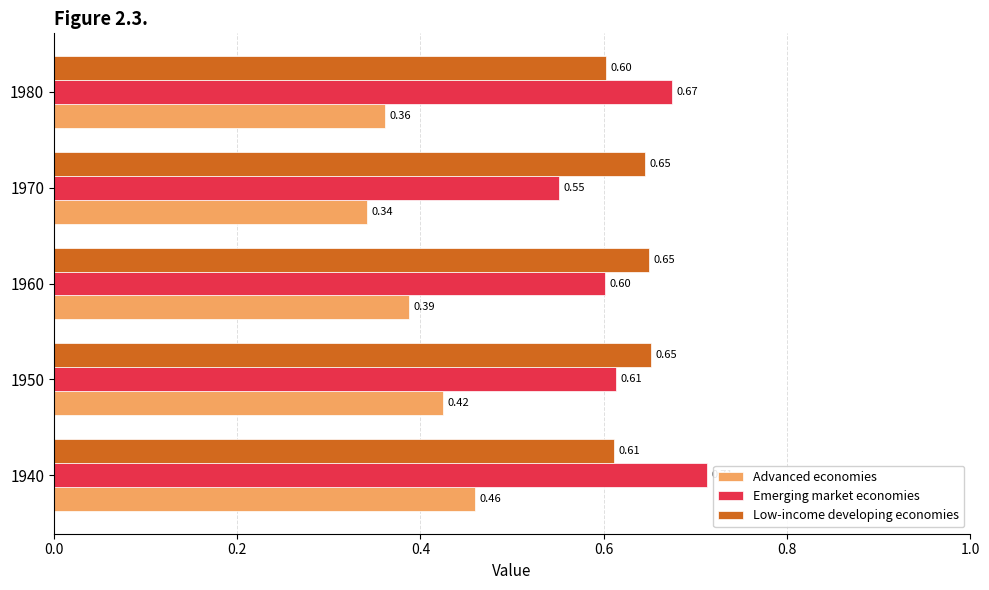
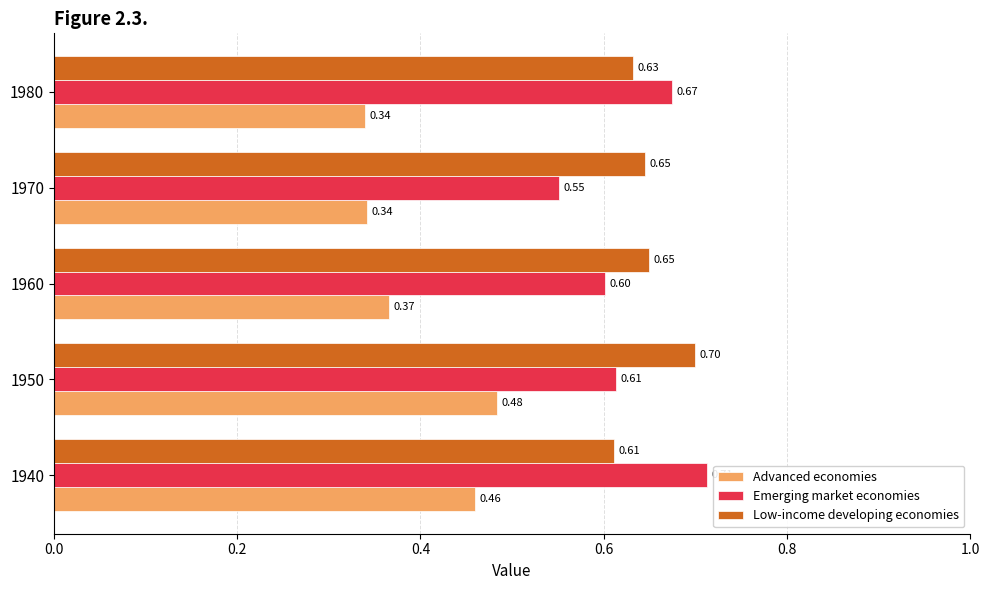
  {
    "Advanced economies": {
-     "1980": 0.36,
+     "1980": 0.34,
      "1970": 0.34,
-     "1960": 0.39,
-     "1950": 0.42,
+     "1960": 0.37,
+     "1950": 0.48,
      "1940": 0.46
    },
    "Emerging market economies": {
      "1980": 0.67,
      "1970": 0.55,
      "1960": 0.60,
      "1950": 0.61
    },
    "Low-income developing economies": {
-     "1980": 0.60,
+     "1980": 0.63,
      "1970": 0.65,
      "1960": 0.65,
-     "1950": 0.65,
+     "1950": 0.70,
      "1940": 0.61
    }
  }
